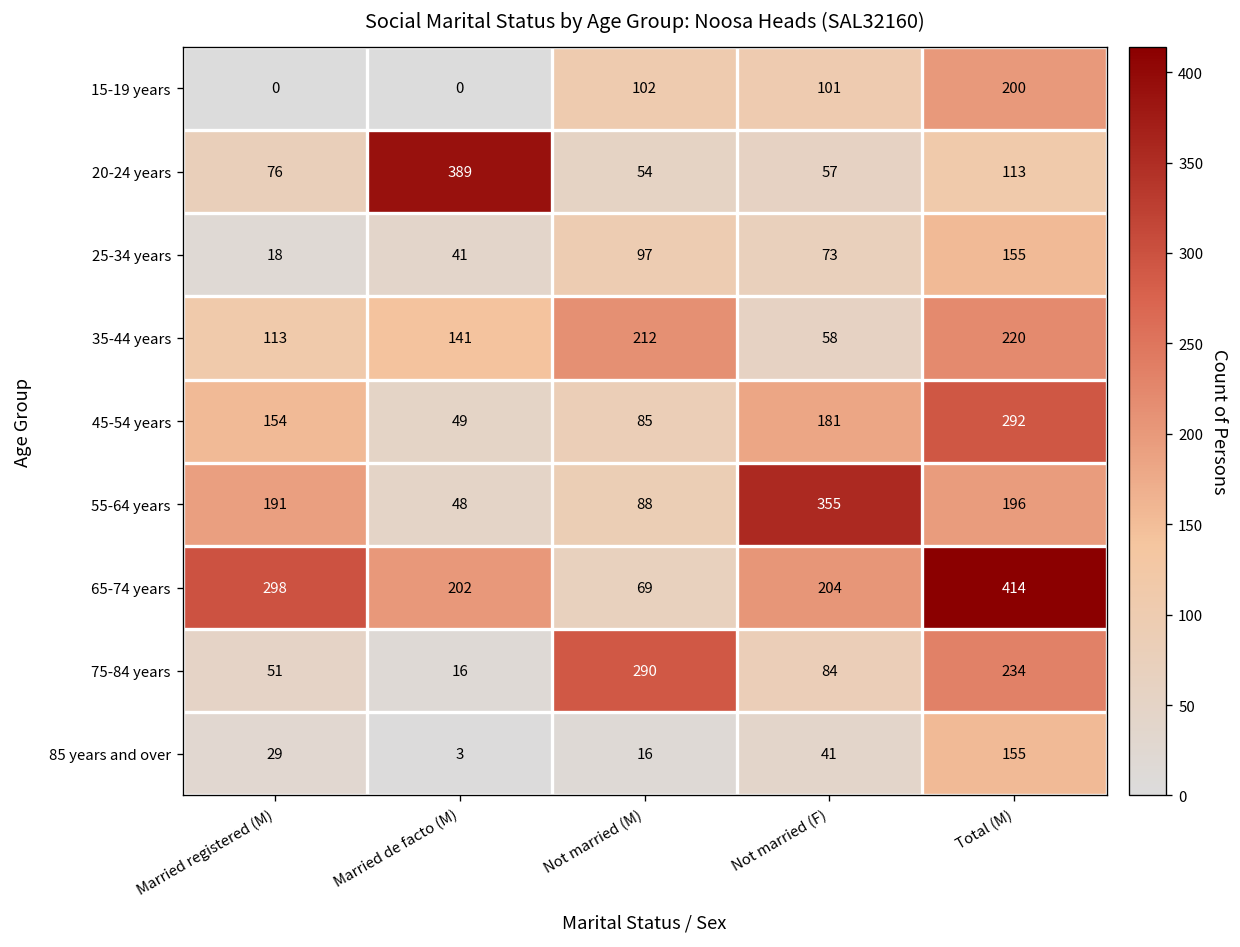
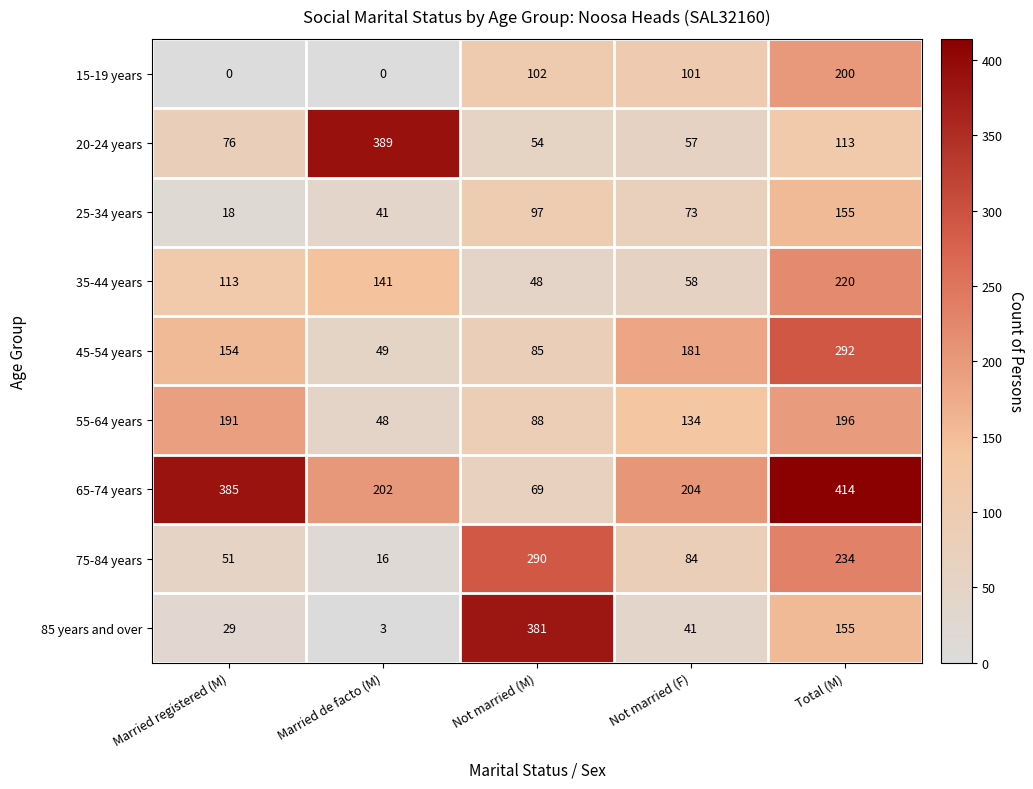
  {
    "15-19 years": {
      "Married registered (M)": 0,
      "Married de facto (M)": 0,
      "Not married (M)": 102,
      "Not married (F)": 101,
      "Total (M)": 200
    },
    "20-24 years": {
      "Married registered (M)": 76,
      "Married de facto (M)": 389,
      "Not married (M)": 54,
      "Not married (F)": 57,
      "Total (M)": 113
    },
    "25-34 years": {
      "Married registered (M)": 18,
      "Married de facto (M)": 41,
      "Not married (M)": 97,
      "Not married (F)": 73,
      "Total (M)": 155
    },
    "35-44 years": {
      "Married registered (M)": 113,
      "Married de facto (M)": 141,
-     "Not married (M)": 212,
+     "Not married (M)": 48,
      "Not married (F)": 58,
      "Total (M)": 220
    },
    "45-54 years": {
      "Married registered (M)": 154,
      "Married de facto (M)": 49,
      "Not married (M)": 85,
      "Not married (F)": 181,
      "Total (M)": 292
    },
    "55-64 years": {
      "Married registered (M)": 191,
      "Married de facto (M)": 48,
      "Not married (M)": 88,
-     "Not married (F)": 355,
+     "Not married (F)": 134,
      "Total (M)": 196
    },
    "65-74 years": {
-     "Married registered (M)": 298,
+     "Married registered (M)": 385,
      "Married de facto (M)": 202,
      "Not married (M)": 69,
      "Not married (F)": 204,
      "Total (M)": 414
    },
    "75-84 years": {
      "Married registered (M)": 51,
      "Married de facto (M)": 16,
      "Not married (M)": 290,
      "Not married (F)": 84,
      "Total (M)": 234
    },
    "85 years and over": {
      "Married registered (M)": 29,
      "Married de facto (M)": 3,
-     "Not married (M)": 16,
+     "Not married (M)": 381,
      "Not married (F)": 41,
      "Total (M)": 155
    }
  }
